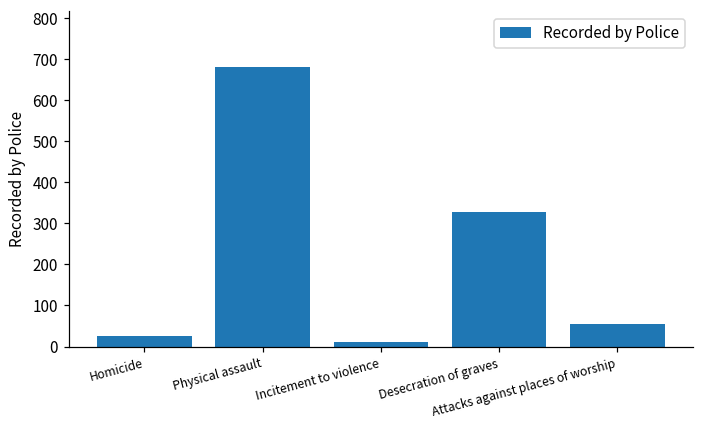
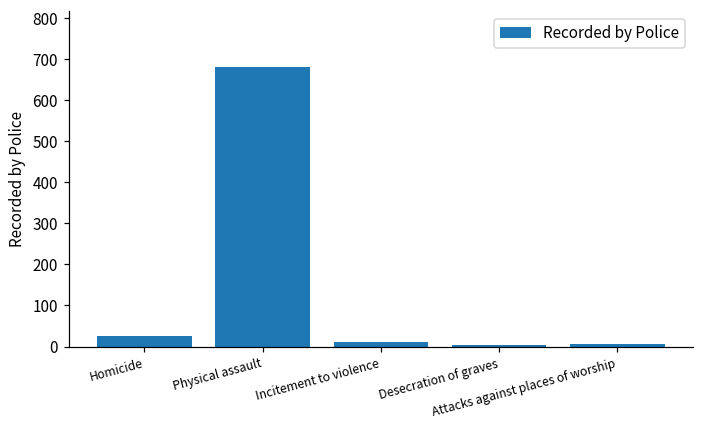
  {
    "Homicide": 30,
    "Physical assault": 680,
    "Incitement to violence": 10,
-   "Desecration of graves": 330,
-   "Attacks against places of worship": 50
+   "Desecration of graves": 0,
+   "Attacks against places of worship": 10
  }
